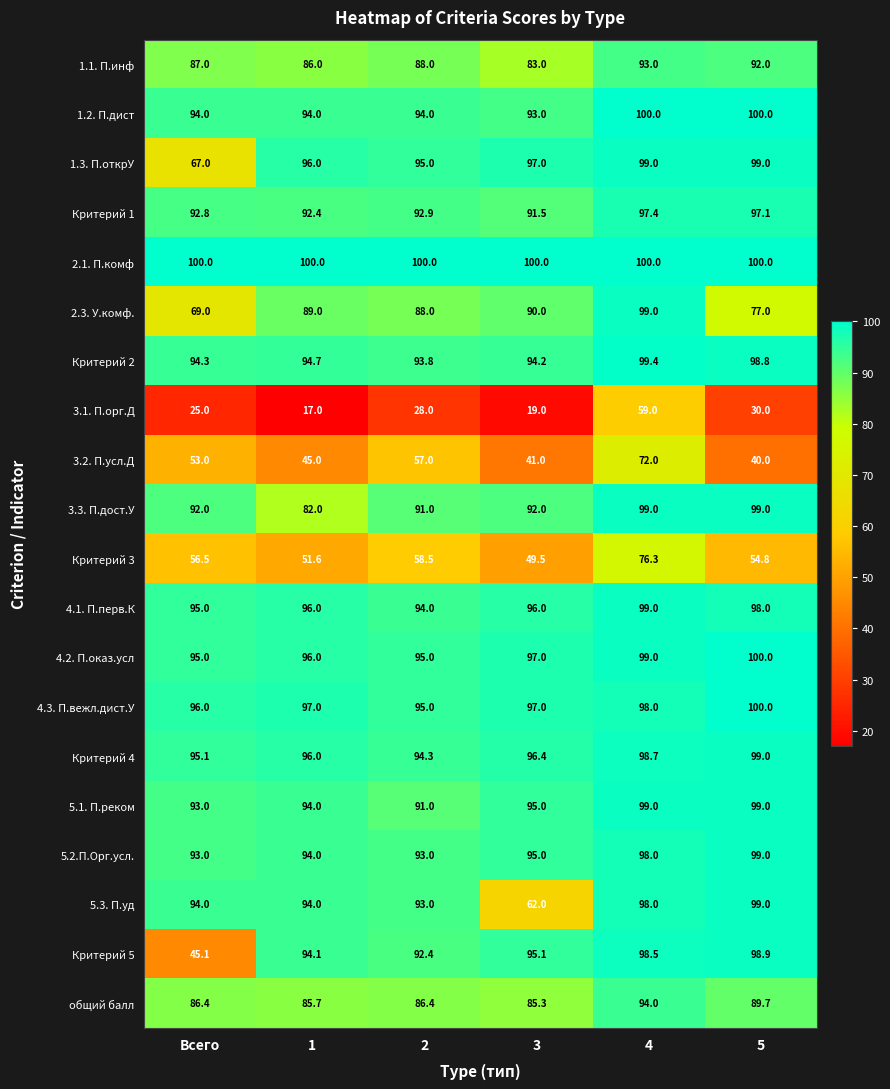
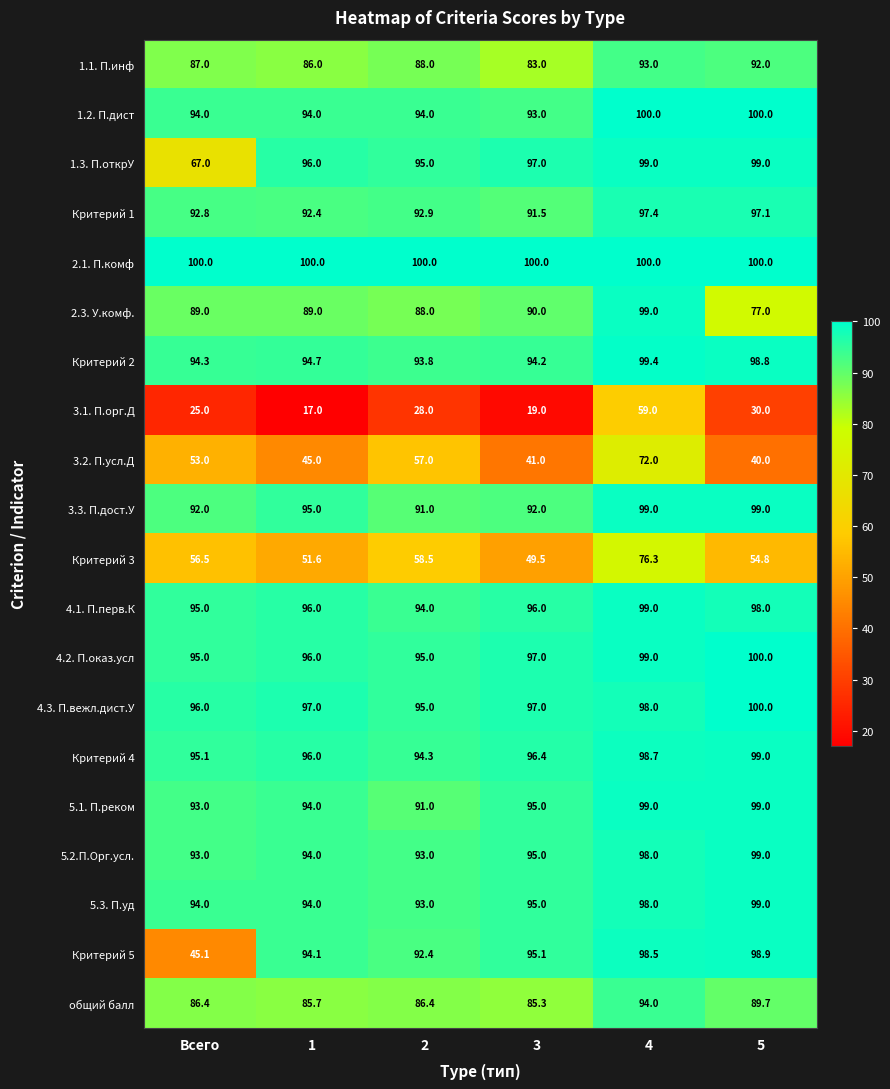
  {
    "1.1. П.инф": {
      "Всего": 87.0,
      "1": 86.0,
      "2": 88.0,
      "3": 83.0,
      "4": 93.0,
      "5": 92.0
    },
    "1.2. П.дист": {
      "Всего": 94.0,
      "1": 94.0,
      "2": 94.0,
      "3": 93.0,
      "4": 100.0,
      "5": 100.0
    },
    "1.3. П.открУ": {
      "Всего": 67.0,
      "1": 96.0,
      "2": 95.0,
      "3": 97.0,
      "4": 99.0,
      "5": 99.0
    },
    "Критерий 1": {
      "Всего": 92.8,
      "1": 92.4,
      "2": 92.9,
      "3": 91.5,
      "4": 97.4,
      "5": 97.1
    },
    "2.1. П.комф": {
      "Всего": 100.0,
      "1": 100.0,
      "2": 100.0,
      "3": 100.0,
      "4": 100.0,
      "5": 100.0
    },
    "2.3. У.комф.": {
-     "Всего": 69.0,
+     "Всего": 89.0,
      "1": 89.0,
      "2": 88.0,
      "3": 90.0,
      "4": 99.0,
      "5": 77.0
    },
    "Критерий 2": {
      "Всего": 94.3,
      "1": 94.7,
      "2": 93.8,
      "3": 94.2,
      "4": 99.4,
      "5": 98.8
    },
    "3.1. П.орг.Д": {
      "Всего": 25.0,
      "1": 17.0,
      "2": 28.0,
      "3": 19.0,
      "4": 59.0,
      "5": 30.0
    },
    "3.2. П.усл.Д": {
      "Всего": 53.0,
      "1": 45.0,
      "2": 57.0,
      "3": 41.0,
      "4": 72.0,
      "5": 40.0
    },
    "3.3. П.дост.У": {
      "Всего": 92.0,
-     "1": 82.0,
+     "1": 95.0,
      "2": 91.0,
      "3": 92.0,
      "4": 99.0,
      "5": 99.0
    },
    "Критерий 3": {
      "Всего": 56.5,
      "1": 51.6,
      "2": 58.5,
      "3": 49.5,
      "4": 76.3,
      "5": 54.8
    },
    "4.1. П.перв.К": {
      "Всего": 95.0,
      "1": 96.0,
      "2": 94.0,
      "3": 96.0,
      "4": 99.0,
      "5": 98.0
    },
    "4.2. П.оказ.усл": {
      "Всего": 95.0,
      "1": 96.0,
      "2": 95.0,
      "3": 97.0,
      "4": 99.0,
      "5": 100.0
    },
    "4.3. П.вежл.дист.У": {
      "Всего": 96.0,
      "1": 97.0,
      "2": 95.0,
      "3": 97.0,
      "4": 98.0,
      "5": 100.0
    },
    "Критерий 4": {
      "Всего": 95.1,
      "1": 96.0,
      "2": 94.3,
      "3": 96.4,
      "4": 98.7,
      "5": 99.0
    },
    "5.1. П.реком": {
      "Всего": 93.0,
      "1": 94.0,
      "2": 91.0,
      "3": 95.0,
      "4": 99.0,
      "5": 99.0
    },
    "5.2.П.Орг.усл.": {
      "Всего": 93.0,
      "1": 94.0,
      "2": 93.0,
      "3": 95.0,
      "4": 98.0,
      "5": 99.0
    },
    "5.3. П.уд": {
      "Всего": 94.0,
      "1": 94.0,
      "2": 93.0,
-     "3": 62.0,
+     "3": 95.0,
      "4": 98.0,
      "5": 99.0
    },
    "Критерий 5": {
      "Всего": 45.1,
      "1": 94.1,
      "2": 92.4,
      "3": 95.1,
      "4": 98.5,
      "5": 98.9
    },
    "общий балл": {
      "Всего": 86.4,
      "1": 85.7,
      "2": 86.4,
      "3": 85.3,
      "4": 94.0,
      "5": 89.7
    }
  }
